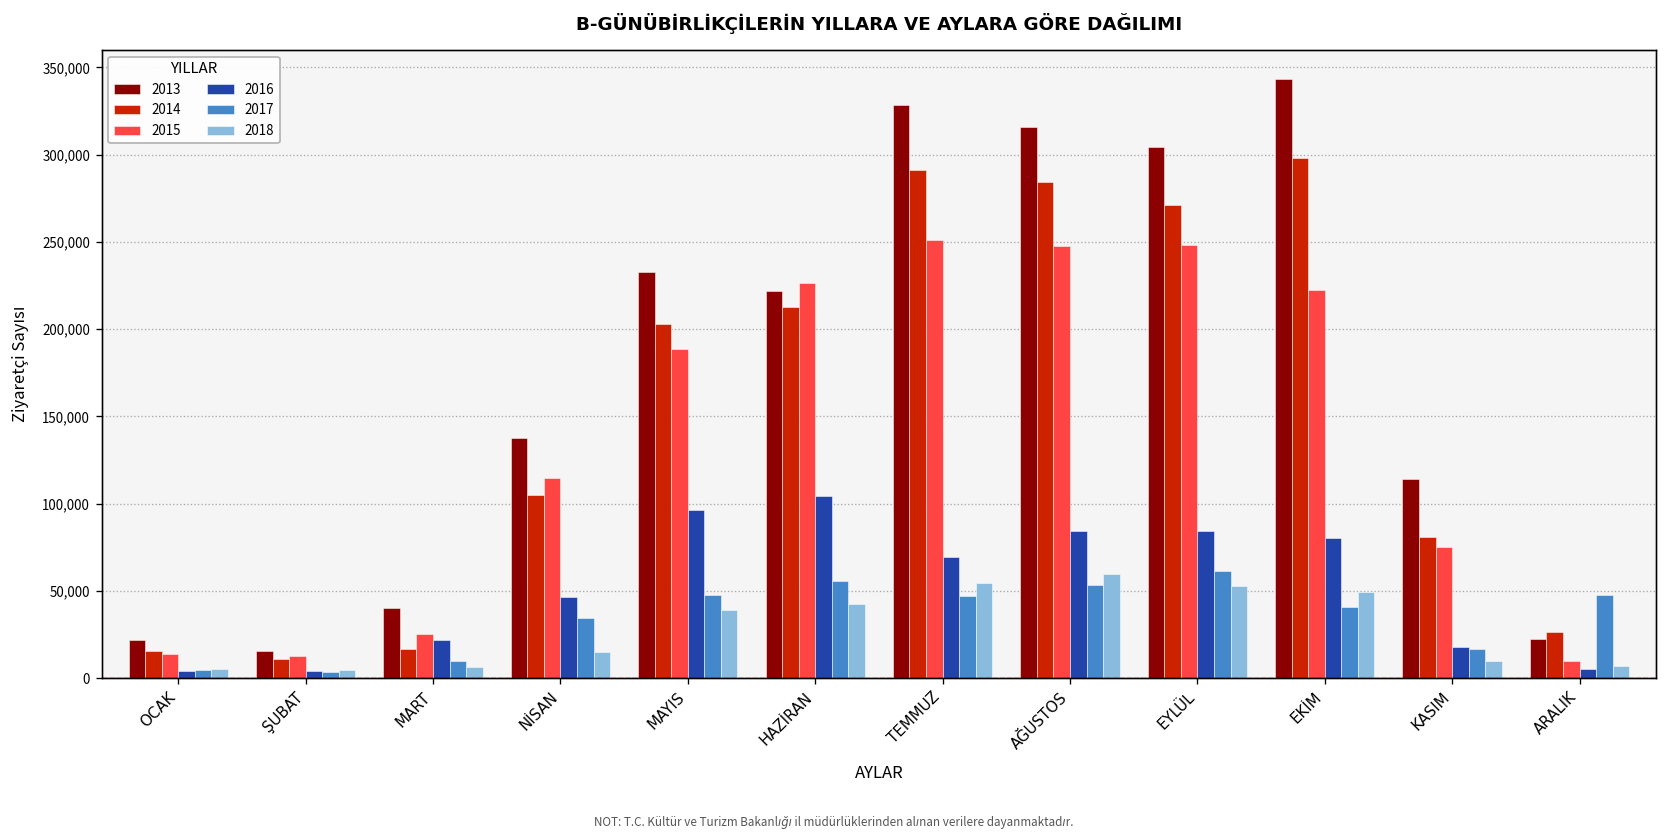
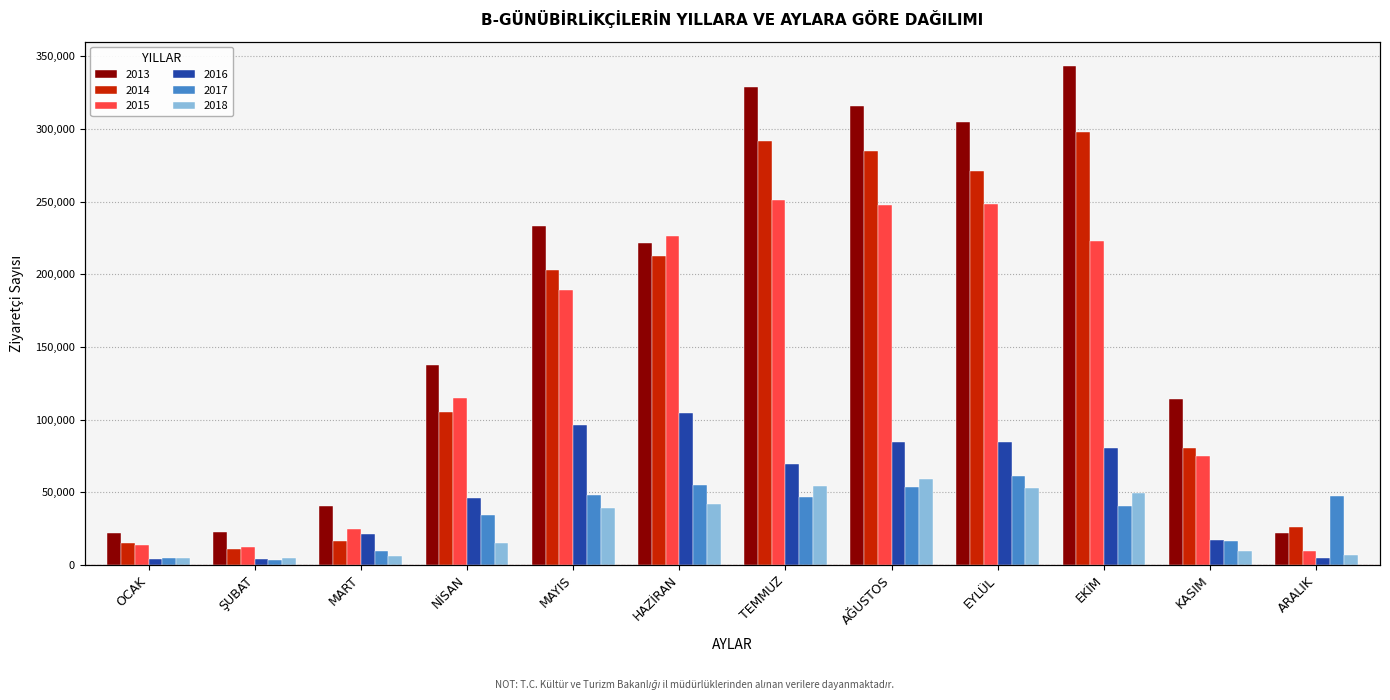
  {
    "2013": {
      "OCAK": "22,000",
-     "ŞUBAT": "15,000",
+     "ŞUBAT": "23,000",
      "MART": "40,000",
      "NİSAN": "138,000",
      "MAYIS": "233,000",
      "HAZİRAN": "222,000",
      "TEMMUZ": "329,000",
      "AĞUSTOS": "316,000",
      "EYLÜL": "305,000",
      "EKİM": "343,000",
      "KASIM": "114,000",
      "ARALIK": "22,000"
    },
    "2014": {
      "OCAK": "15,000",
      "ŞUBAT": "11,000",
      "MART": "17,000",
      "NİSAN": "105,000",
      "MAYIS": "203,000",
      "HAZİRAN": "213,000",
      "TEMMUZ": "291,000",
      "AĞUSTOS": "285,000",
      "EYLÜL": "271,000",
      "EKİM": "298,000",
      "KASIM": "81,000",
      "ARALIK": "26,000"
    },
    "2015": {
      "OCAK": "14,000",
      "ŞUBAT": "13,000",
      "MART": "25,000",
      "NİSAN": "115,000",
      "MAYIS": "189,000",
      "HAZİRAN": "226,000",
      "TEMMUZ": "251,000",
      "AĞUSTOS": "248,000",
      "EYLÜL": "248,000",
      "EKİM": "223,000",
      "KASIM": "75,000",
      "ARALIK": "10,000"
    },
    "2016": {
      "OCAK": "4,000",
      "ŞUBAT": "4,000",
      "MART": "22,000",
      "NİSAN": "46,000",
      "MAYIS": "96,000",
      "HAZİRAN": "104,000",
      "TEMMUZ": "70,000",
      "AĞUSTOS": "84,000",
      "EYLÜL": "85,000",
      "EKİM": "80,000",
      "KASIM": "18,000",
      "ARALIK": "5,000"
    },
    "2017": {
      "OCAK": "5,000",
      "ŞUBAT": "4,000",
      "MART": "10,000",
      "NİSAN": "34,000",
      "MAYIS": "48,000",
      "HAZİRAN": "55,000",
      "TEMMUZ": "47,000",
      "AĞUSTOS": "53,000",
      "EYLÜL": "61,000",
      "EKİM": "41,000",
      "KASIM": "16,000",
      "ARALIK": "47,000"
    },
    "2018": {
      "OCAK": "5,000",
      "ŞUBAT": "5,000",
      "MART": "6,000",
      "NİSAN": "15,000",
      "MAYIS": "39,000",
      "HAZİRAN": "42,000",
      "TEMMUZ": "54,000",
      "AĞUSTOS": "59,000",
      "EYLÜL": "53,000",
      "EKİM": "49,000",
      "KASIM": "10,000",
      "ARALIK": "7,000"
    }
  }
